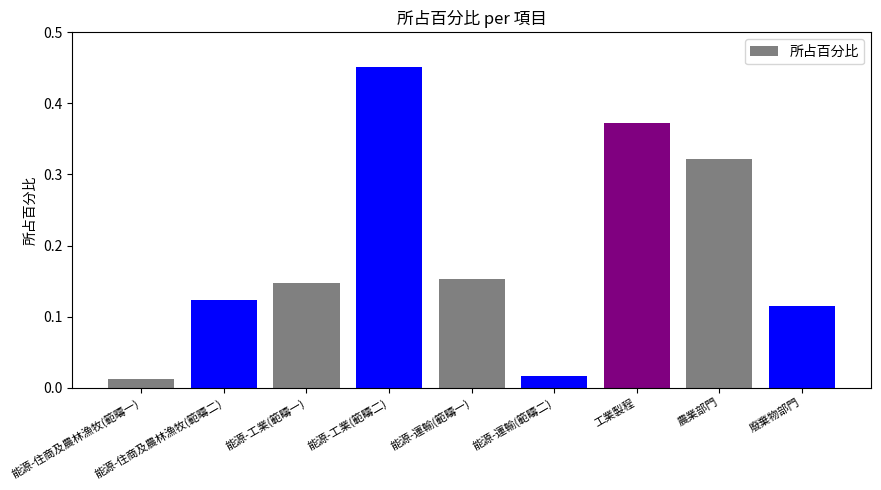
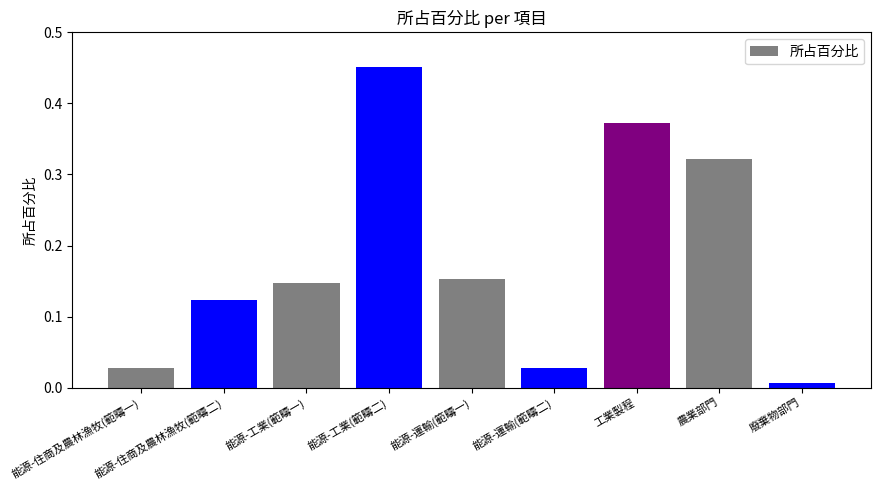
  {
-   "能源-住商及農林漁牧(範疇一)": 0.01,
+   "能源-住商及農林漁牧(範疇一)": 0.03,
    "能源-住商及農林漁牧(範疇二)": 0.12,
    "能源-工業(範疇一)": 0.15,
    "能源-工業(範疇二)": 0.45,
    "能源-運輸(範疇一)": 0.15,
-   "能源-運輸(範疇二)": 0.02,
+   "能源-運輸(範疇二)": 0.03,
    "工業製程": 0.37,
    "農業部門": 0.32,
-   "廢棄物部門": 0.12
+   "廢棄物部門": 0.01
  }
